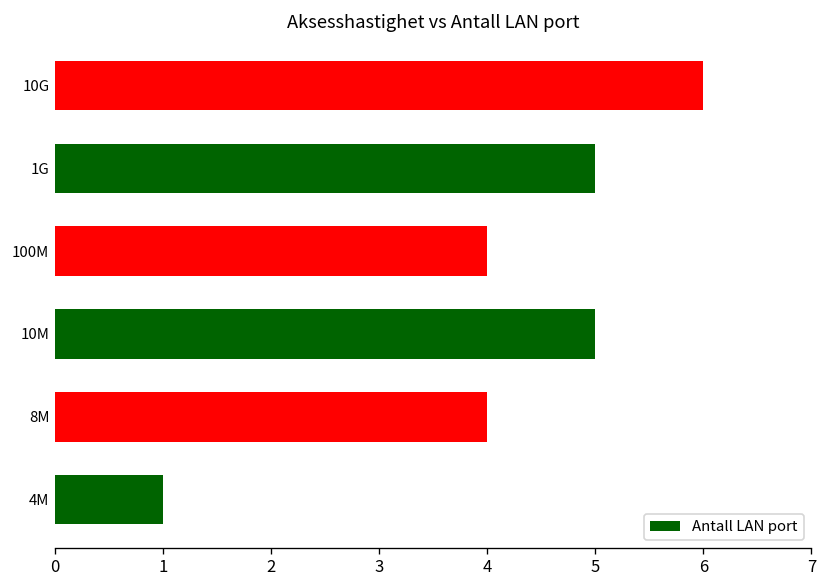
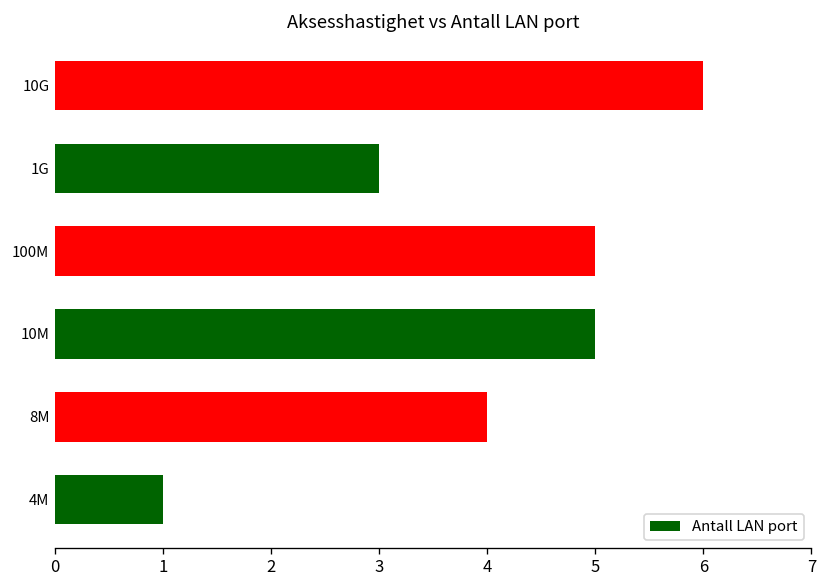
  {
    "10G": 6,
-   "1G": 5,
-   "100M": 4,
+   "1G": 3,
+   "100M": 5,
    "10M": 5,
    "8M": 4,
    "4M": 1
  }
